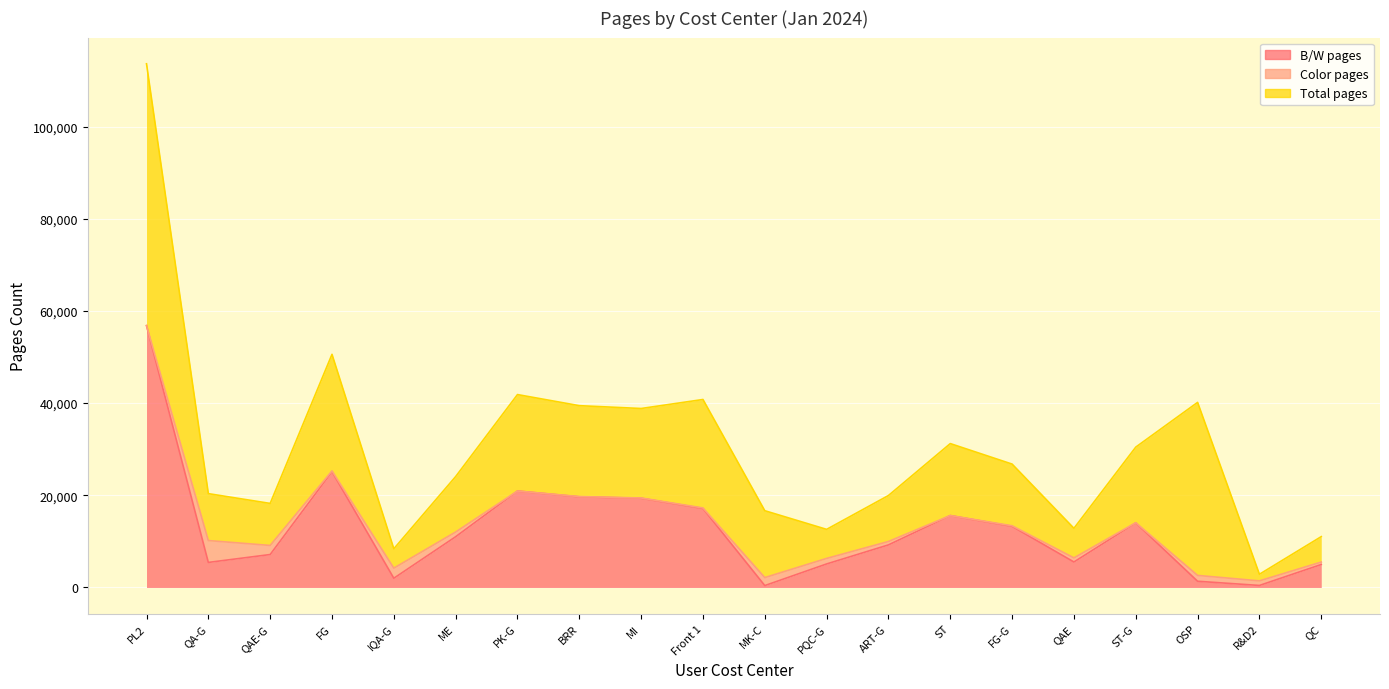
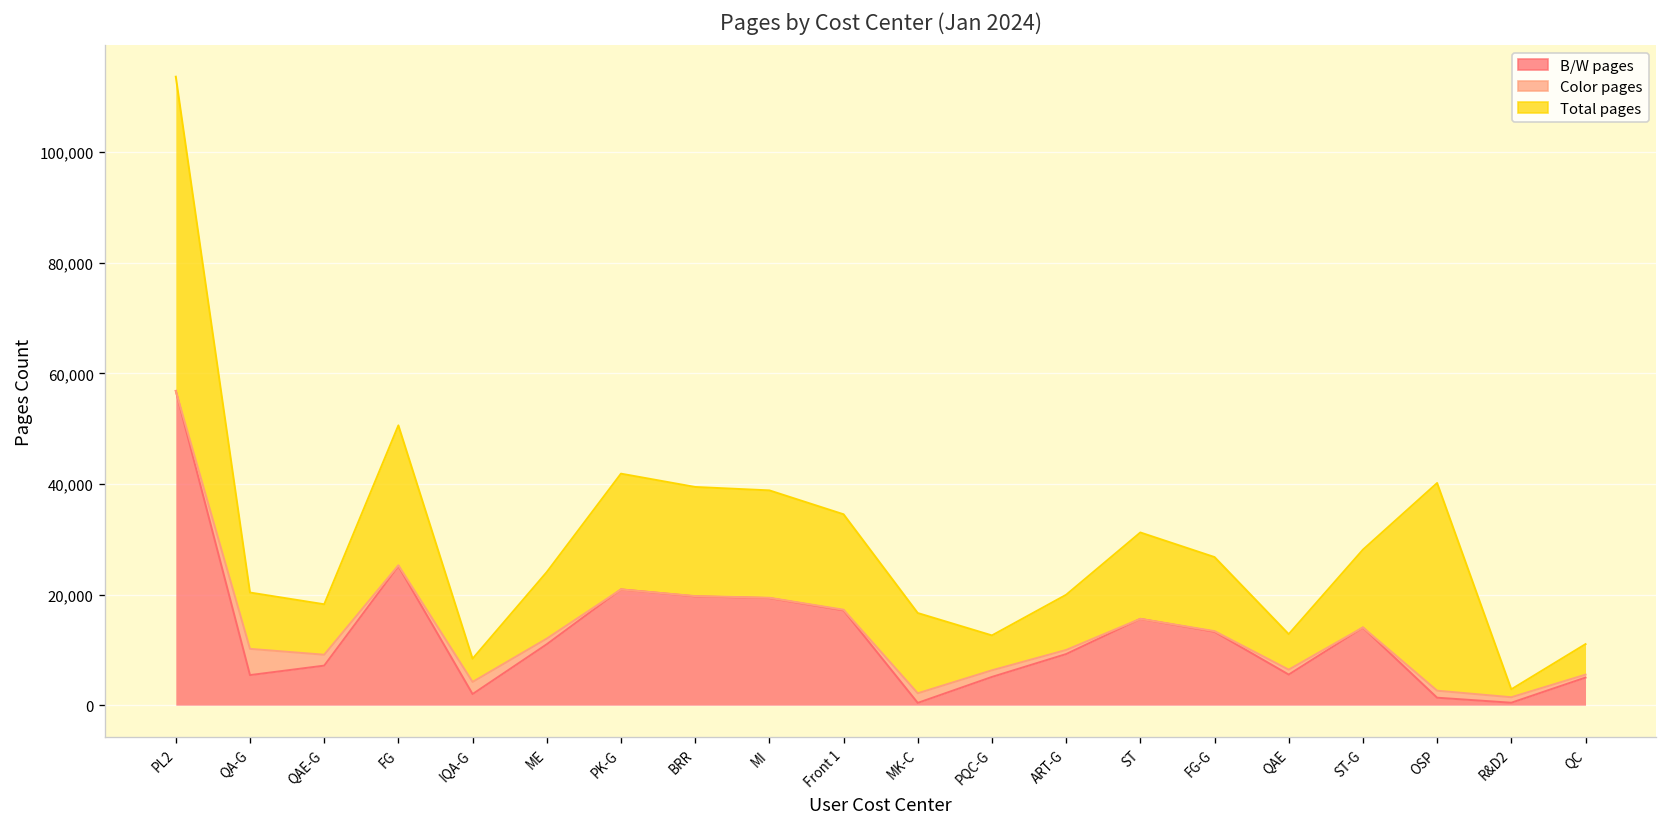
  {
    "Total pages": {
      "PL2": "57,000",
      "QA-G": "10,000",
      "QAE-G": "9,000",
      "FG": "25,000",
      "IQA-G": "4,000",
      "ME": "12,000",
      "PK-G": "21,000",
      "BRR": "20,000",
      "MI": "19,000",
-     "Front 1": "24,000",
+     "Front 1": "17,000",
      "MK-C": "15,000",
      "PQC-G": "6,000",
      "ART-G": "10,000",
      "ST": "16,000",
      "FG-G": "13,000",
      "QAE": "6,000",
-     "ST-G": "16,000",
+     "ST-G": "14,000",
      "OSP": "38,000",
      "R&D2": "1,000",
      "QC": "6,000"
    }
  }
